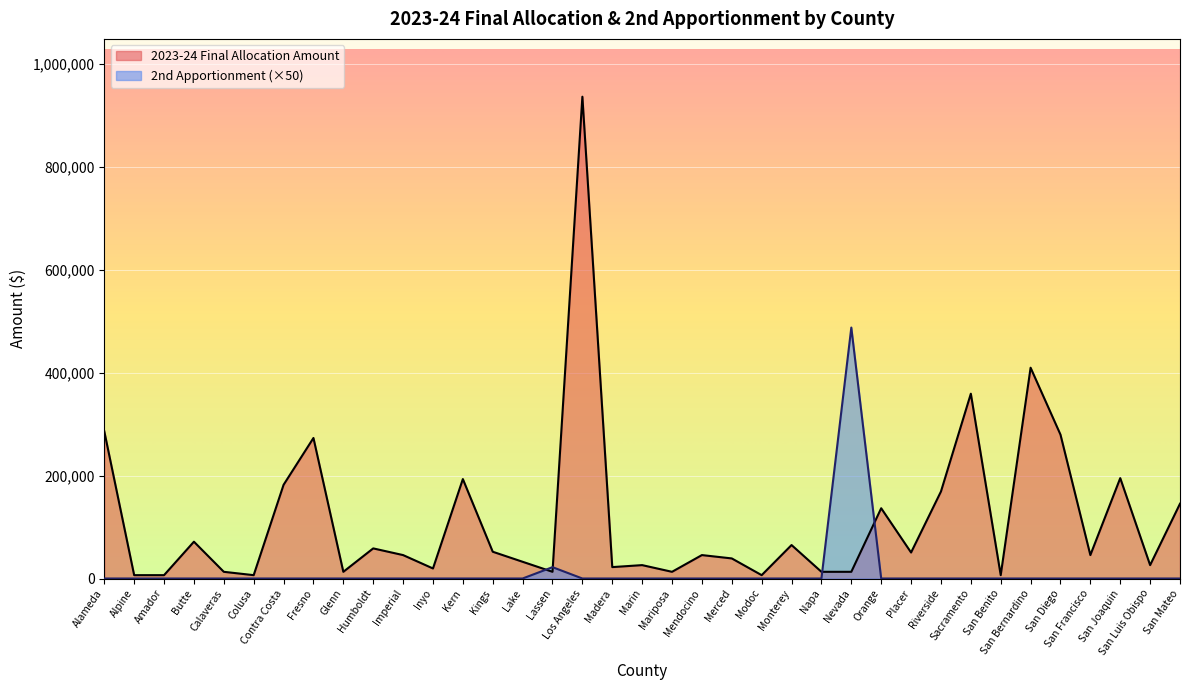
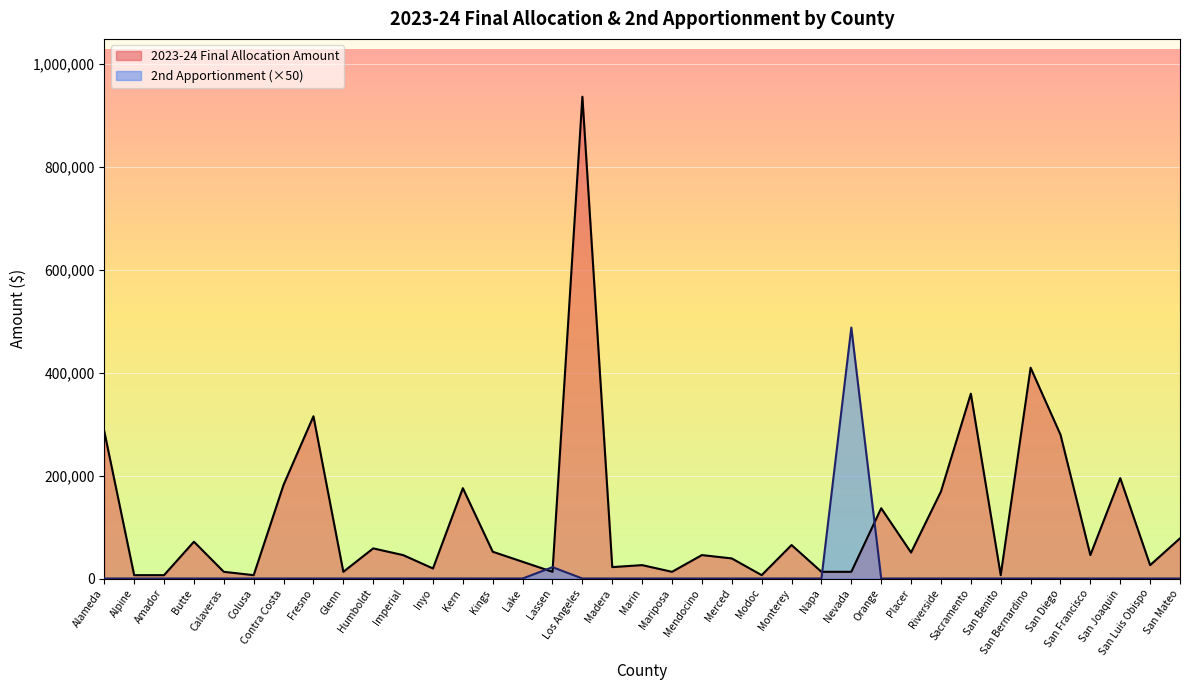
  {
    "2023-24 Final Allocation Amount": {
      "Alameda": "290,000",
      "Alpine": "10,000",
      "Amador": "10,000",
      "Butte": "70,000",
      "Calaveras": "10,000",
      "Colusa": "10,000",
      "Contra Costa": "180,000",
-     "Fresno": "270,000",
+     "Fresno": "320,000",
      "Glenn": "10,000",
      "Humboldt": "60,000",
      "Imperial": "50,000",
      "Inyo": "20,000",
-     "Kern": "190,000",
+     "Kern": "180,000",
      "Kings": "50,000",
      "Lake": "30,000",
      "Lassen": "10,000",
      "Los Angeles": "940,000",
      "Madera": "20,000",
      "Marin": "30,000",
      "Mariposa": "10,000",
      "Mendocino": "50,000",
      "Merced": "40,000",
      "Modoc": "10,000",
      "Monterey": "70,000",
      "Napa": "10,000",
      "Nevada": "10,000",
      "Orange": "140,000",
      "Placer": "50,000",
      "Riverside": "170,000",
      "Sacramento": "360,000",
      "San Benito": "10,000",
      "San Bernardino": "410,000",
      "San Diego": "280,000",
      "San Francisco": "50,000",
      "San Joaquin": "200,000",
      "San Luis Obispo": "30,000",
-     "San Mateo": "150,000"
+     "San Mateo": "80,000"
    },
    "2nd Apportionment (×50)": {
      "Alameda": "0",
      "Alpine": "0",
      "Amador": "0",
      "Butte": "0",
      "Calaveras": "0",
      "Colusa": "0",
      "Contra Costa": "0",
      "Fresno": "0",
      "Glenn": "0",
      "Humboldt": "0",
      "Imperial": "0",
      "Inyo": "0",
      "Kern": "0",
      "Kings": "0",
      "Lake": "0",
      "Lassen": "20,000",
      "Los Angeles": "0",
      "Madera": "0",
      "Marin": "0",
      "Mariposa": "0",
      "Mendocino": "0",
      "Merced": "0",
      "Modoc": "0",
      "Monterey": "0",
      "Napa": "0",
      "Nevada": "490,000",
      "Orange": "0",
      "Placer": "0",
      "Riverside": "0",
      "Sacramento": "0",
      "San Benito": "0",
      "San Bernardino": "0",
      "San Diego": "0",
      "San Francisco": "0",
      "San Joaquin": "0",
      "San Luis Obispo": "0",
      "San Mateo": "0"
    }
  }
